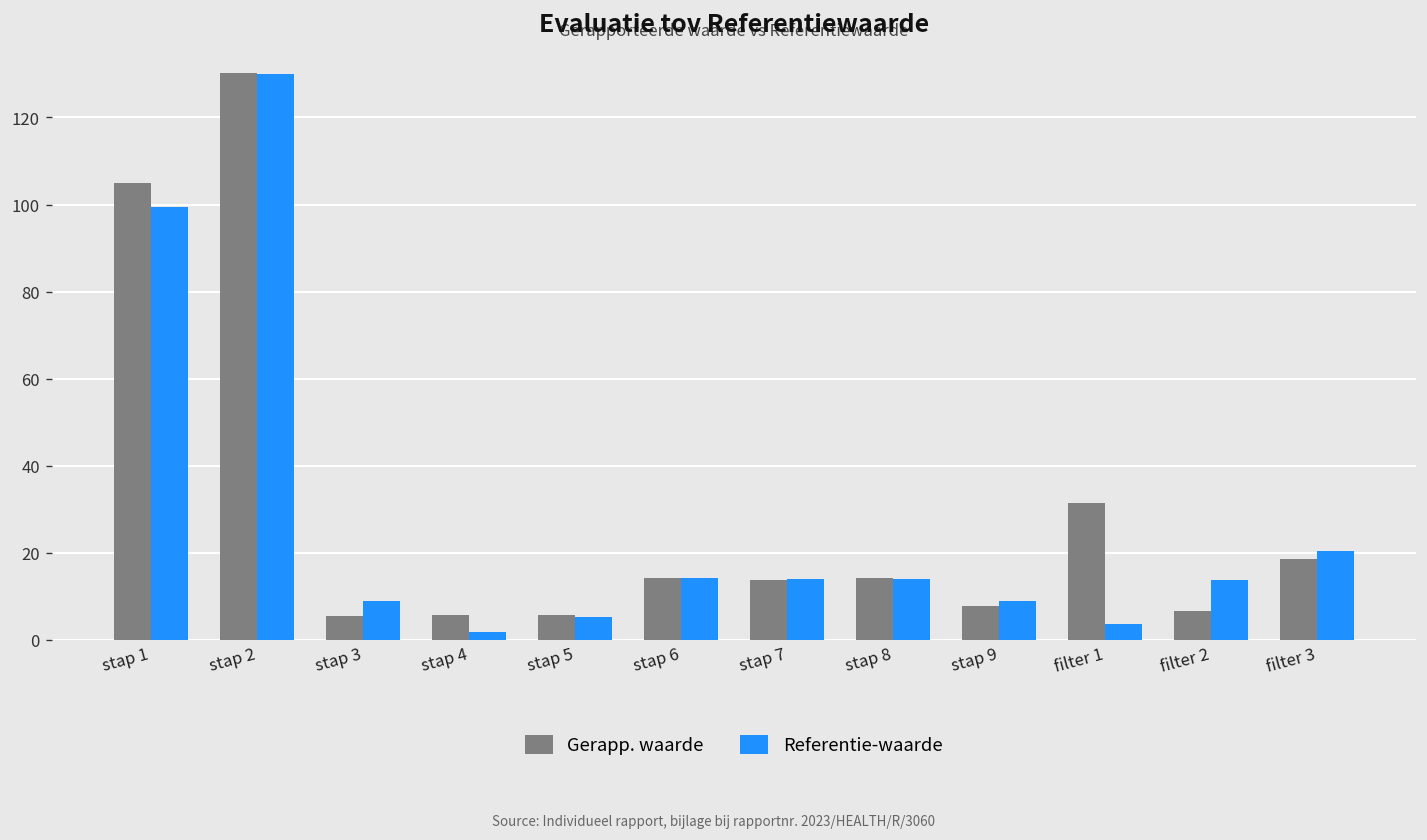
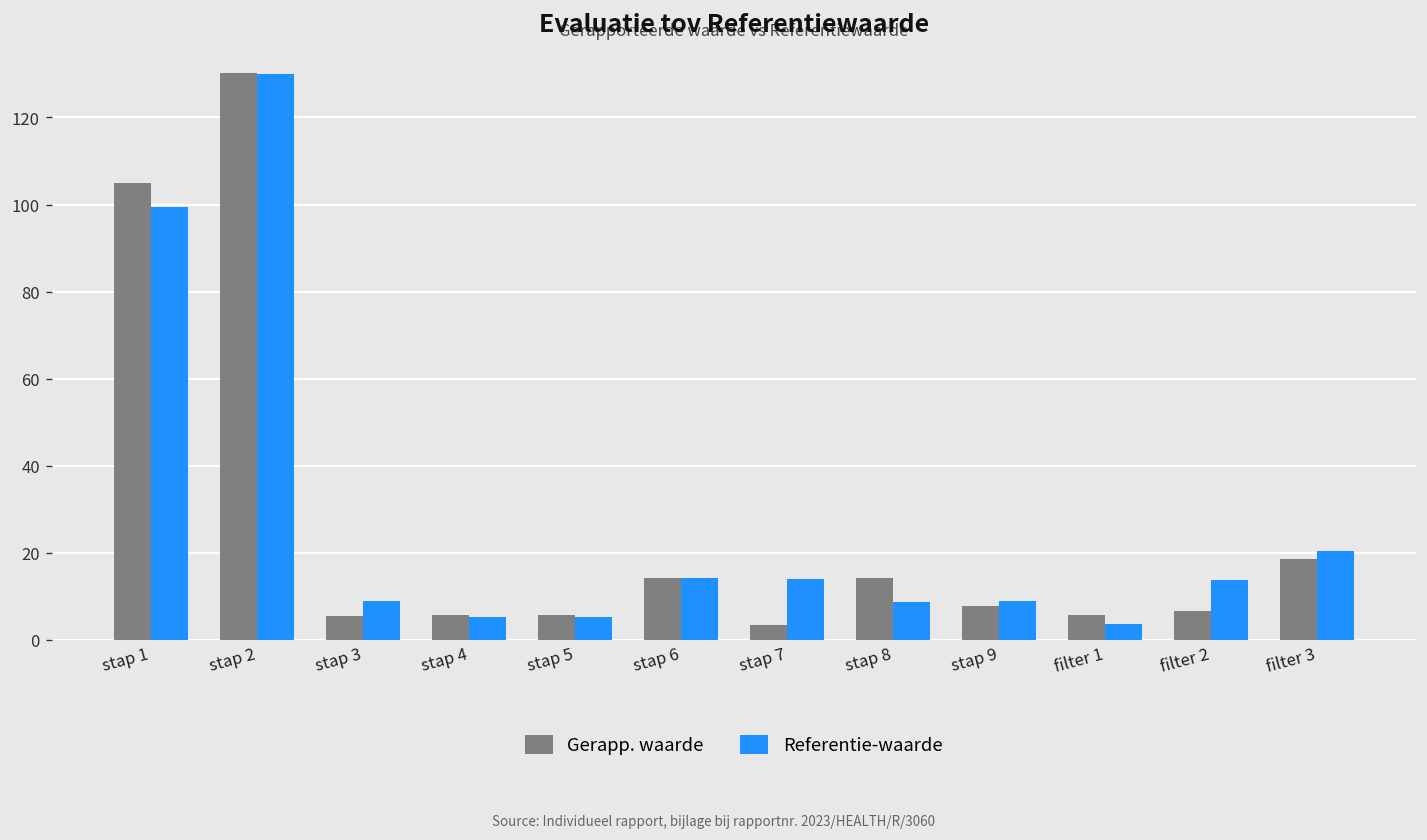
  {
    "Gerapp. waarde": {
      "stap 1": 105,
      "stap 2": 130,
      "stap 3": 6,
      "stap 4": 6,
      "stap 5": 6,
      "stap 6": 14,
-     "stap 7": 14,
+     "stap 7": 4,
      "stap 8": 14,
      "stap 9": 8,
-     "filter 1": 32,
+     "filter 1": 6,
      "filter 2": 7,
      "filter 3": 19
    },
    "Referentie-waarde": {
      "stap 1": 99,
      "stap 2": 130,
      "stap 3": 9,
-     "stap 4": 2,
+     "stap 4": 5,
      "stap 5": 5,
      "stap 6": 14,
      "stap 7": 14,
-     "stap 8": 14,
+     "stap 8": 9,
      "stap 9": 9,
      "filter 1": 4,
      "filter 2": 14,
      "filter 3": 20
    }
  }
